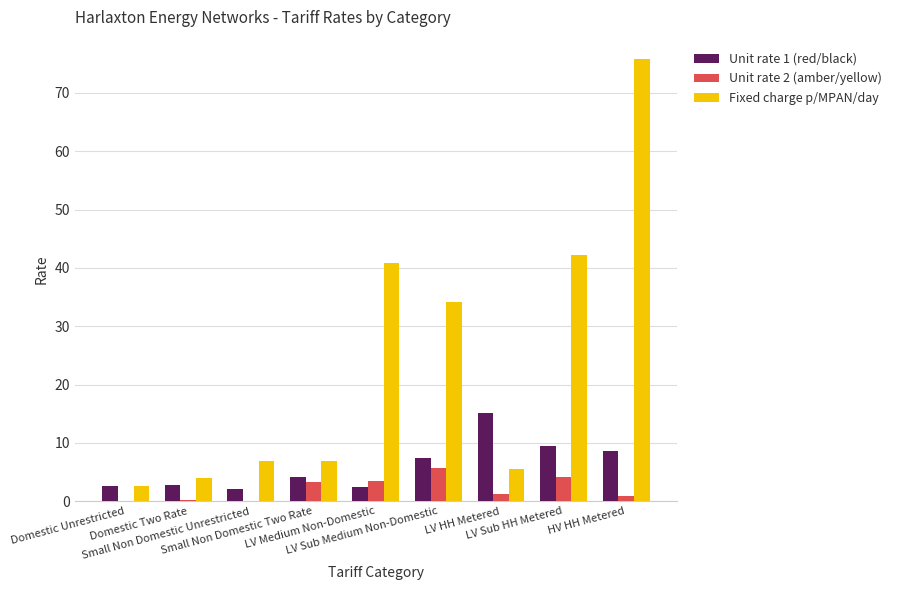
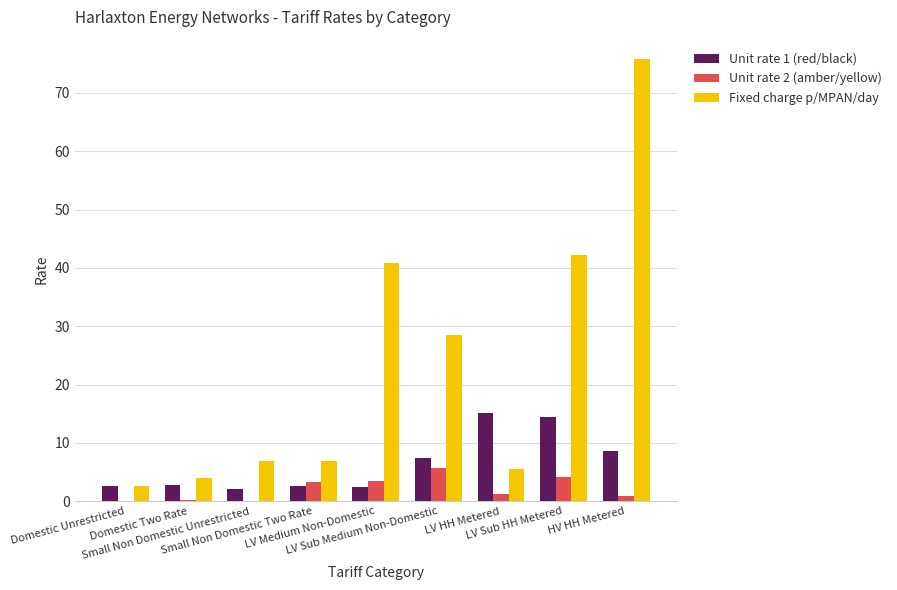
  {
    "Unit rate 1 (red/black)": {
      "Domestic Unrestricted": 3,
      "Domestic Two Rate": 3,
      "Small Non Domestic Unrestricted": 2,
-     "Small Non Domestic Two Rate": 4,
+     "Small Non Domestic Two Rate": 3,
      "LV Medium Non-Domestic": 2,
      "LV Sub Medium Non-Domestic": 7,
      "LV HH Metered": 15,
-     "LV Sub HH Metered": 9,
+     "LV Sub HH Metered": 14,
      "HV HH Metered": 9
    },
    "Unit rate 2 (amber/yellow)": {
      "Domestic Unrestricted": 0,
      "Small Non Domestic Unrestricted": 0,
      "Small Non Domestic Two Rate": 3,
      "LV Medium Non-Domestic": 3,
      "LV Sub Medium Non-Domestic": 6,
      "LV HH Metered": 1,
      "LV Sub HH Metered": 4,
      "HV HH Metered": 1
    },
    "Fixed charge p/MPAN/day": {
      "Domestic Unrestricted": 3,
      "Domestic Two Rate": 4,
      "Small Non Domestic Unrestricted": 7,
      "Small Non Domestic Two Rate": 7,
      "LV Medium Non-Domestic": 41,
-     "LV Sub Medium Non-Domestic": 34,
+     "LV Sub Medium Non-Domestic": 29,
      "LV HH Metered": 6,
      "LV Sub HH Metered": 42,
      "HV HH Metered": 76
    }
  }
